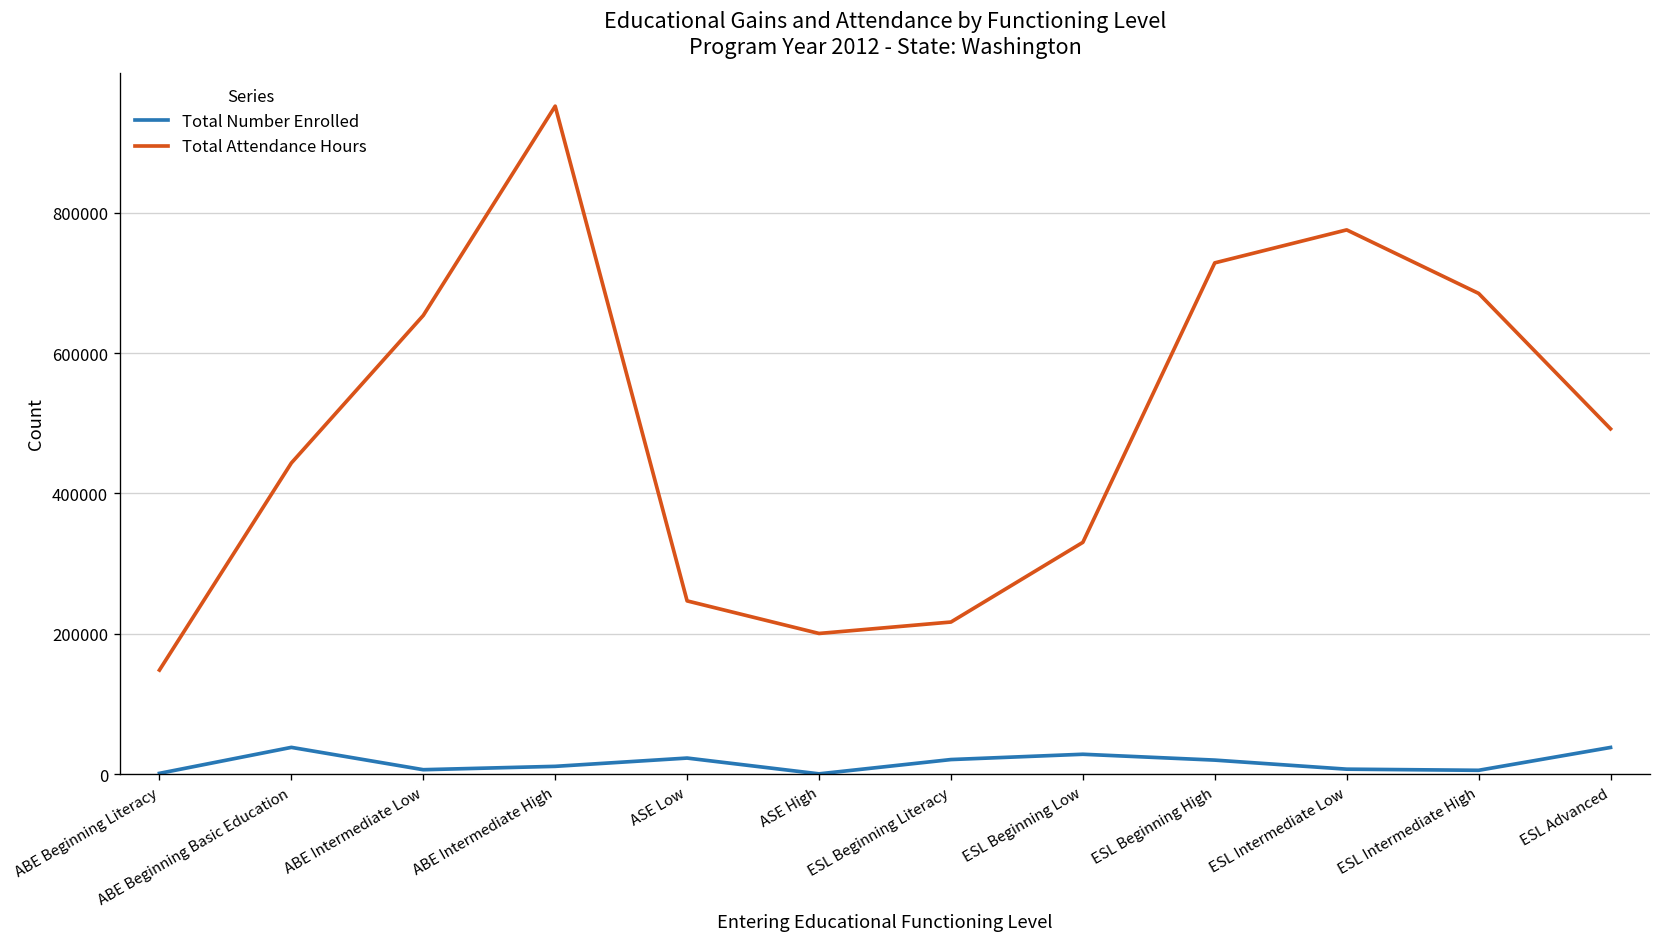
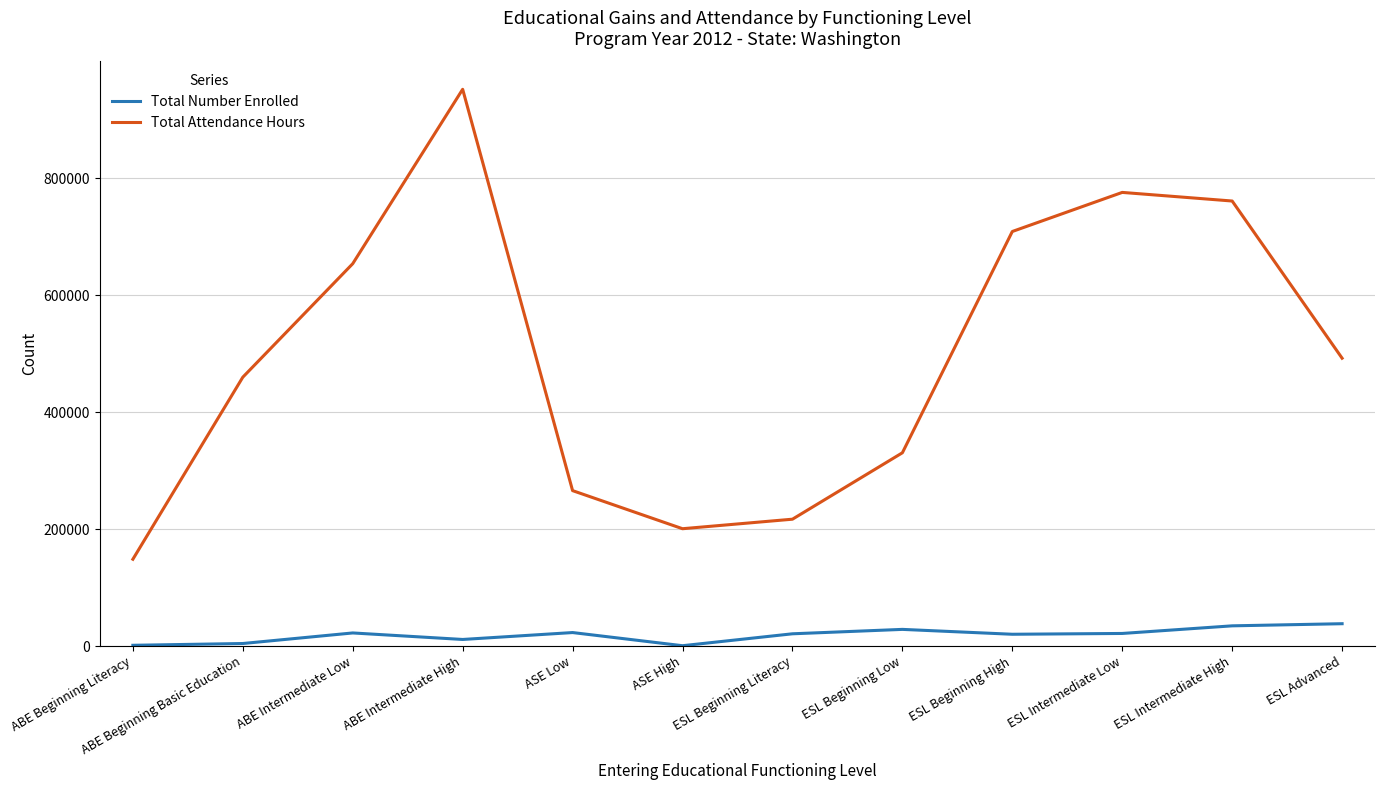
  {
    "Total Number Enrolled": {
      "ABE Beginning Literacy": 0,
-     "ABE Beginning Basic Education": 40000,
-     "ABE Intermediate Low": 10000,
+     "ABE Beginning Basic Education": 0,
+     "ABE Intermediate Low": 20000,
      "ABE Intermediate High": 10000,
      "ASE Low": 20000,
      "ASE High": 0,
      "ESL Beginning Literacy": 20000,
      "ESL Beginning Low": 30000,
      "ESL Beginning High": 20000,
-     "ESL Intermediate Low": 10000,
-     "ESL Intermediate High": 10000,
+     "ESL Intermediate Low": 20000,
+     "ESL Intermediate High": 30000,
      "ESL Advanced": 40000
    },
    "Total Attendance Hours": {
      "ABE Beginning Literacy": 150000,
-     "ABE Beginning Basic Education": 440000,
+     "ABE Beginning Basic Education": 460000,
      "ABE Intermediate Low": 650000,
      "ABE Intermediate High": 950000,
-     "ASE Low": 250000,
+     "ASE Low": 270000,
      "ASE High": 200000,
      "ESL Beginning Literacy": 220000,
      "ESL Beginning Low": 330000,
-     "ESL Beginning High": 730000,
+     "ESL Beginning High": 710000,
      "ESL Intermediate Low": 780000,
-     "ESL Intermediate High": 690000,
+     "ESL Intermediate High": 760000,
      "ESL Advanced": 490000
    }
  }
